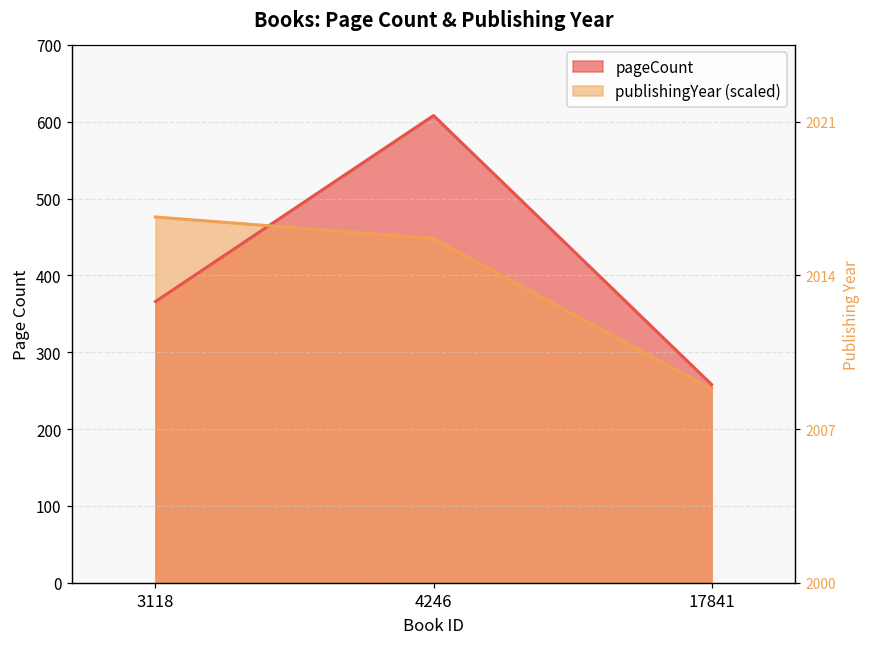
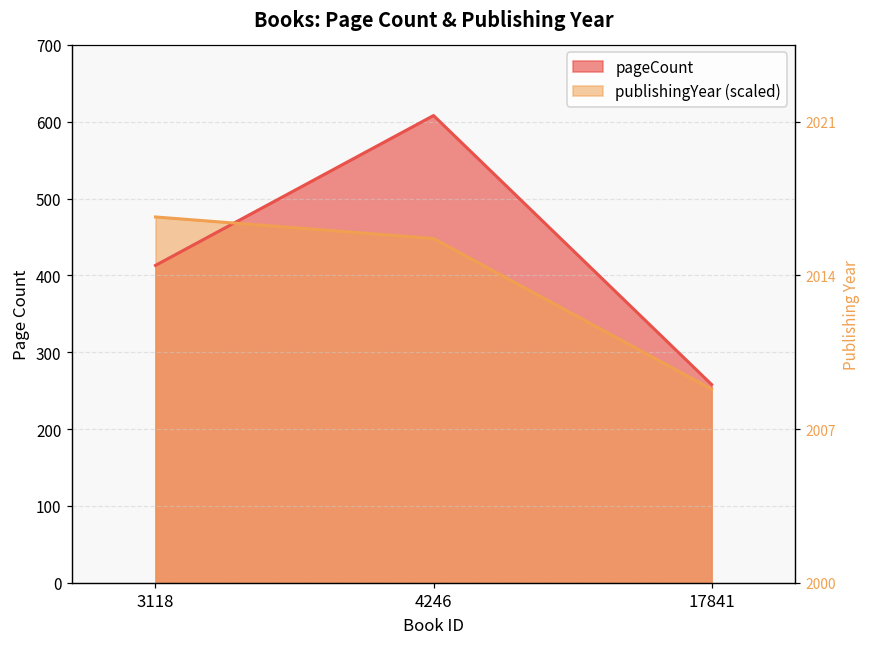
  {
    "pageCount": {
-     "3118": 370,
+     "3118": 410,
      "4246": 610,
      "17841": 260
    },
    "publishingYear (scaled)": {
      "3118": 480,
      "4246": 450,
      "17841": 250
    }
  }
